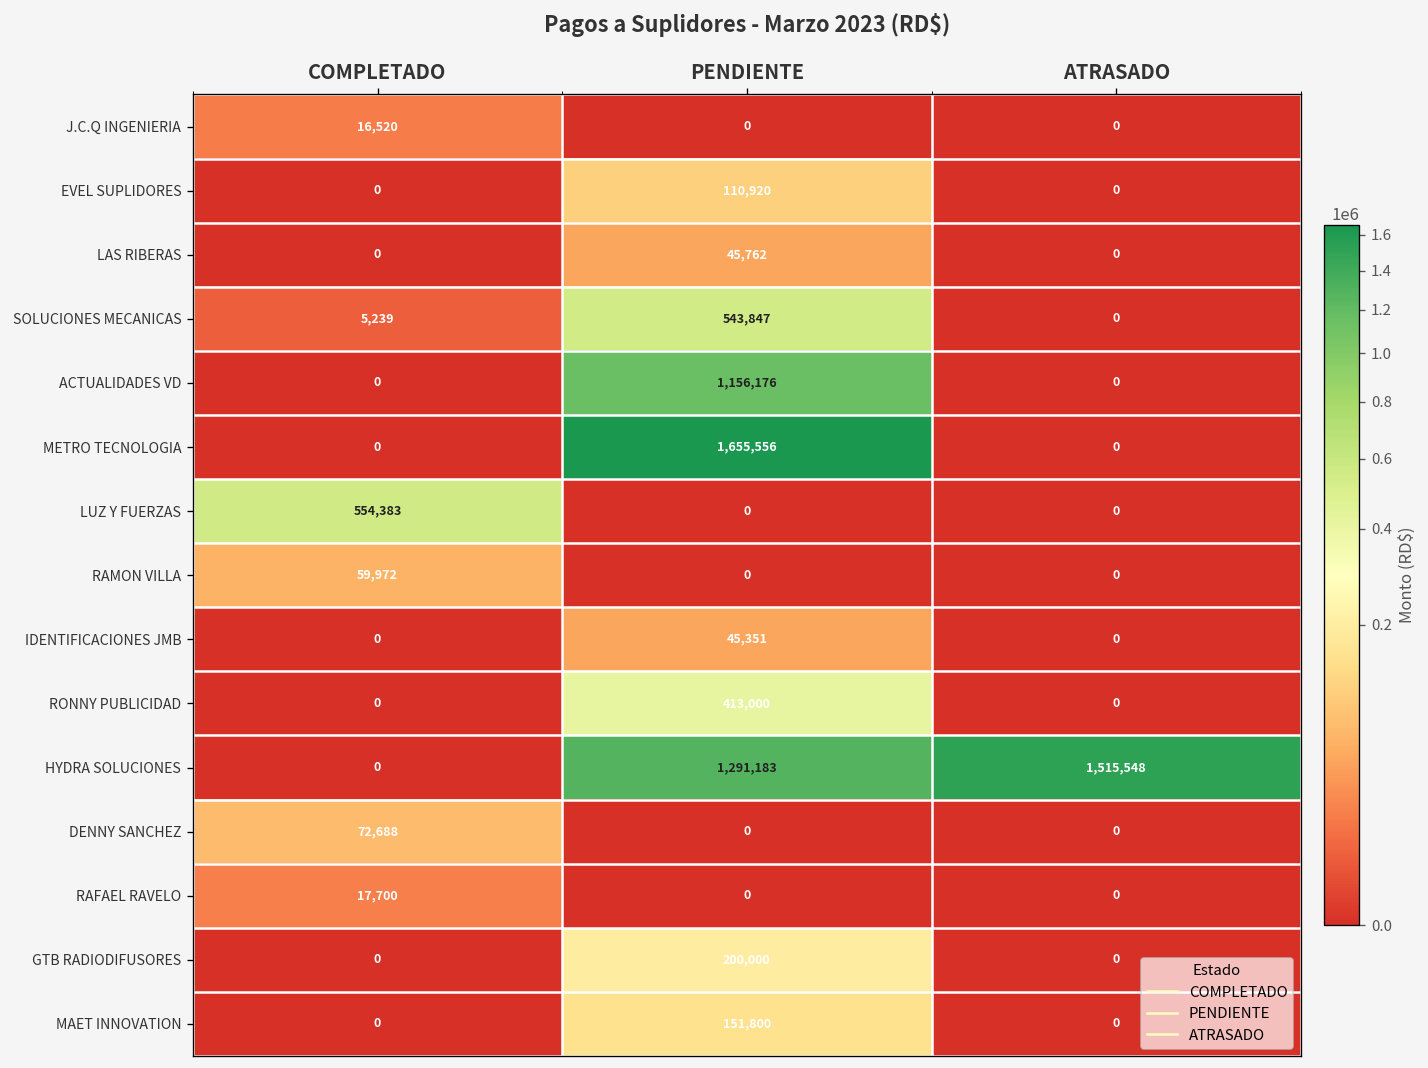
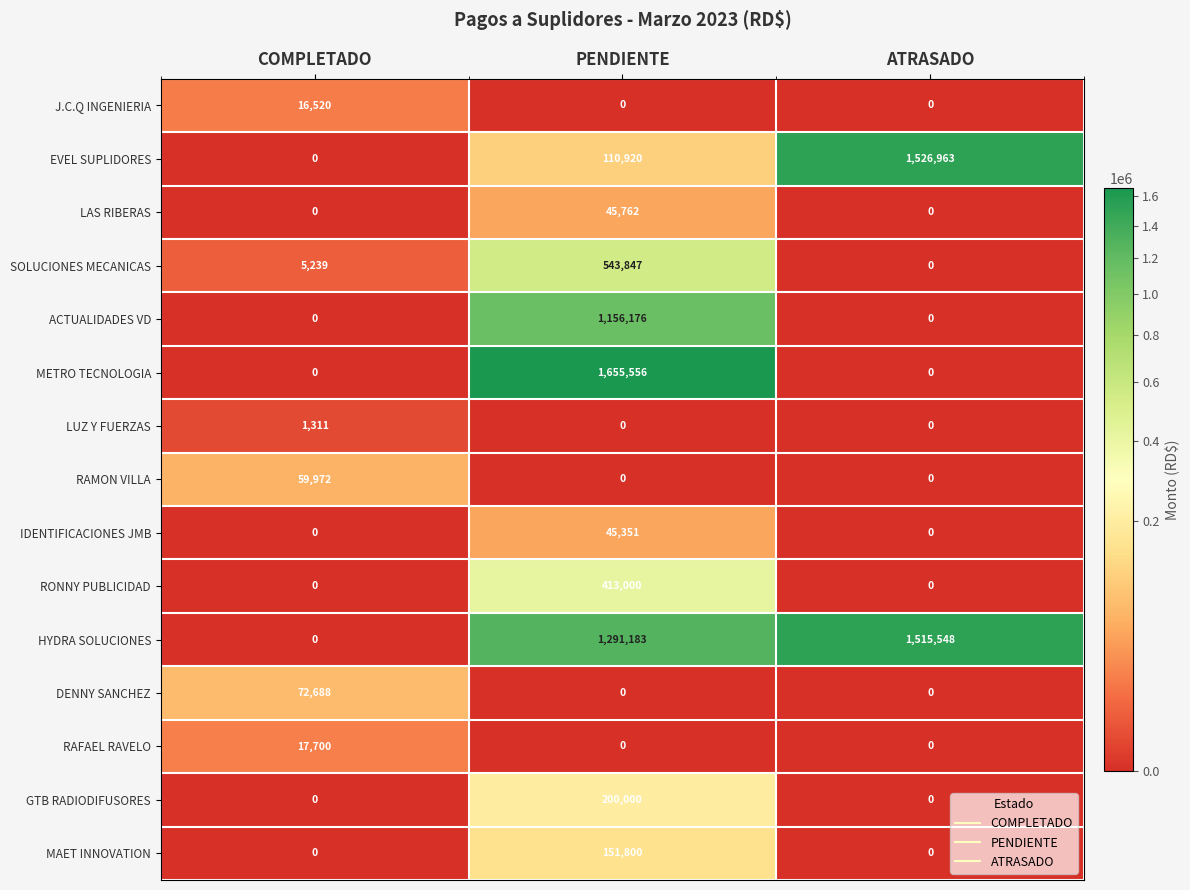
  {
    "J.C.Q INGENIERIA": {
      "COMPLETADO": "16,520",
      "PENDIENTE": "0",
      "ATRASADO": "0"
    },
    "EVEL SUPLIDORES": {
      "COMPLETADO": "0",
      "PENDIENTE": "110,920",
-     "ATRASADO": "0"
+     "ATRASADO": "1,526,963"
    },
    "LAS RIBERAS": {
      "COMPLETADO": "0",
      "PENDIENTE": "45,762",
      "ATRASADO": "0"
    },
    "SOLUCIONES MECANICAS": {
      "COMPLETADO": "5,239",
      "PENDIENTE": "543,847",
      "ATRASADO": "0"
    },
    "ACTUALIDADES VD": {
      "COMPLETADO": "0",
      "PENDIENTE": "1,156,176",
      "ATRASADO": "0"
    },
    "METRO TECNOLOGIA": {
      "COMPLETADO": "0",
      "PENDIENTE": "1,655,556",
      "ATRASADO": "0"
    },
    "LUZ Y FUERZAS": {
-     "COMPLETADO": "554,383",
+     "COMPLETADO": "1,311",
      "PENDIENTE": "0",
      "ATRASADO": "0"
    },
    "RAMON VILLA": {
      "COMPLETADO": "59,972",
      "PENDIENTE": "0",
      "ATRASADO": "0"
    },
    "IDENTIFICACIONES JMB": {
      "COMPLETADO": "0",
      "PENDIENTE": "45,351",
      "ATRASADO": "0"
    },
    "RONNY PUBLICIDAD": {
      "COMPLETADO": "0",
      "PENDIENTE": "413,000",
      "ATRASADO": "0"
    },
    "HYDRA SOLUCIONES": {
      "COMPLETADO": "0",
      "PENDIENTE": "1,291,183",
      "ATRASADO": "1,515,548"
    },
    "DENNY SANCHEZ": {
      "COMPLETADO": "72,688",
      "PENDIENTE": "0",
      "ATRASADO": "0"
    },
    "RAFAEL RAVELO": {
      "COMPLETADO": "17,700",
      "PENDIENTE": "0",
      "ATRASADO": "0"
    },
    "GTB RADIODIFUSORES": {
      "COMPLETADO": "0",
      "PENDIENTE": "200,000",
      "ATRASADO": "0"
    },
    "MAET INNOVATION": {
      "COMPLETADO": "0",
      "PENDIENTE": "151,800",
      "ATRASADO": "0"
    }
  }
